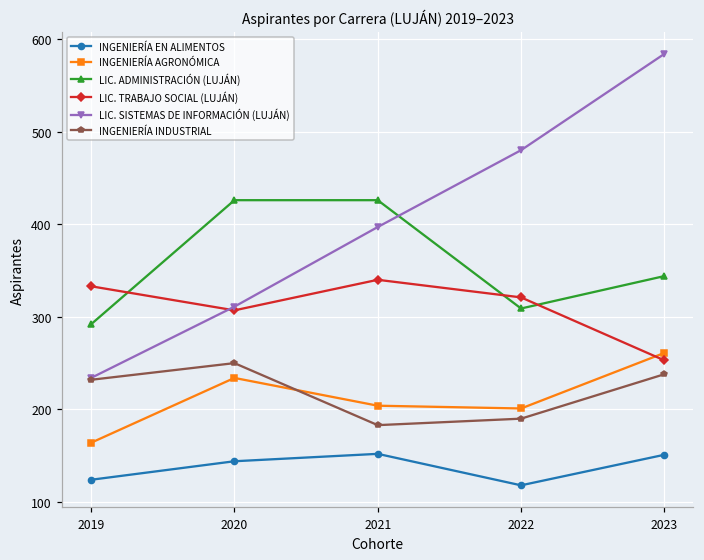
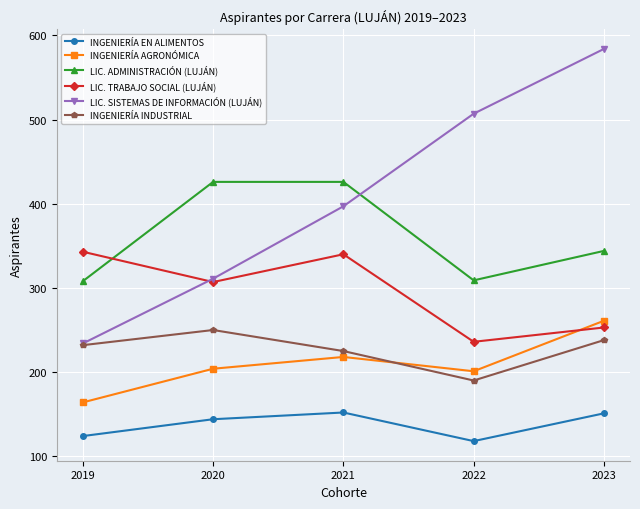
  {
    "INGENIERÍA EN ALIMENTOS": {
      "2019": 120,
      "2020": 140,
      "2021": 150,
      "2022": 120,
      "2023": 150
    },
    "INGENIERÍA AGRONÓMICA": {
      "2019": 160,
-     "2020": 230,
-     "2021": 200,
+     "2020": 200,
+     "2021": 220,
      "2022": 200,
      "2023": 260
    },
    "LIC. ADMINISTRACIÓN (LUJÁN)": {
-     "2019": 290,
+     "2019": 310,
      "2020": 430,
      "2021": 430,
      "2022": 310,
      "2023": 340
    },
    "LIC. TRABAJO SOCIAL (LUJÁN)": {
-     "2019": 330,
+     "2019": 340,
      "2020": 310,
      "2021": 340,
-     "2022": 320,
+     "2022": 240,
      "2023": 250
    },
    "LIC. SISTEMAS DE INFORMACIÓN (LUJÁN)": {
      "2020": 310,
      "2021": 400,
-     "2022": 480,
+     "2022": 510,
      "2023": 580
    },
    "INGENIERÍA INDUSTRIAL": {
      "2020": 250,
-     "2021": 180,
+     "2021": 230,
      "2022": 190,
      "2023": 240
    }
  }
